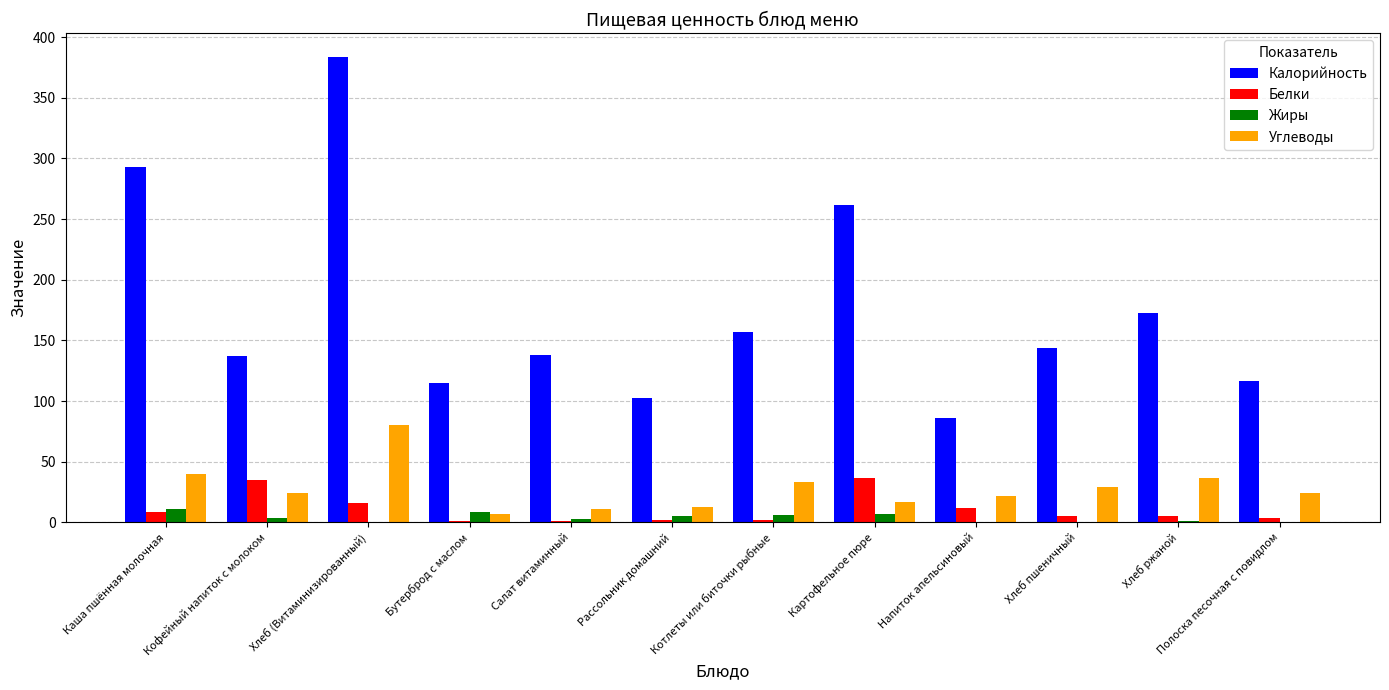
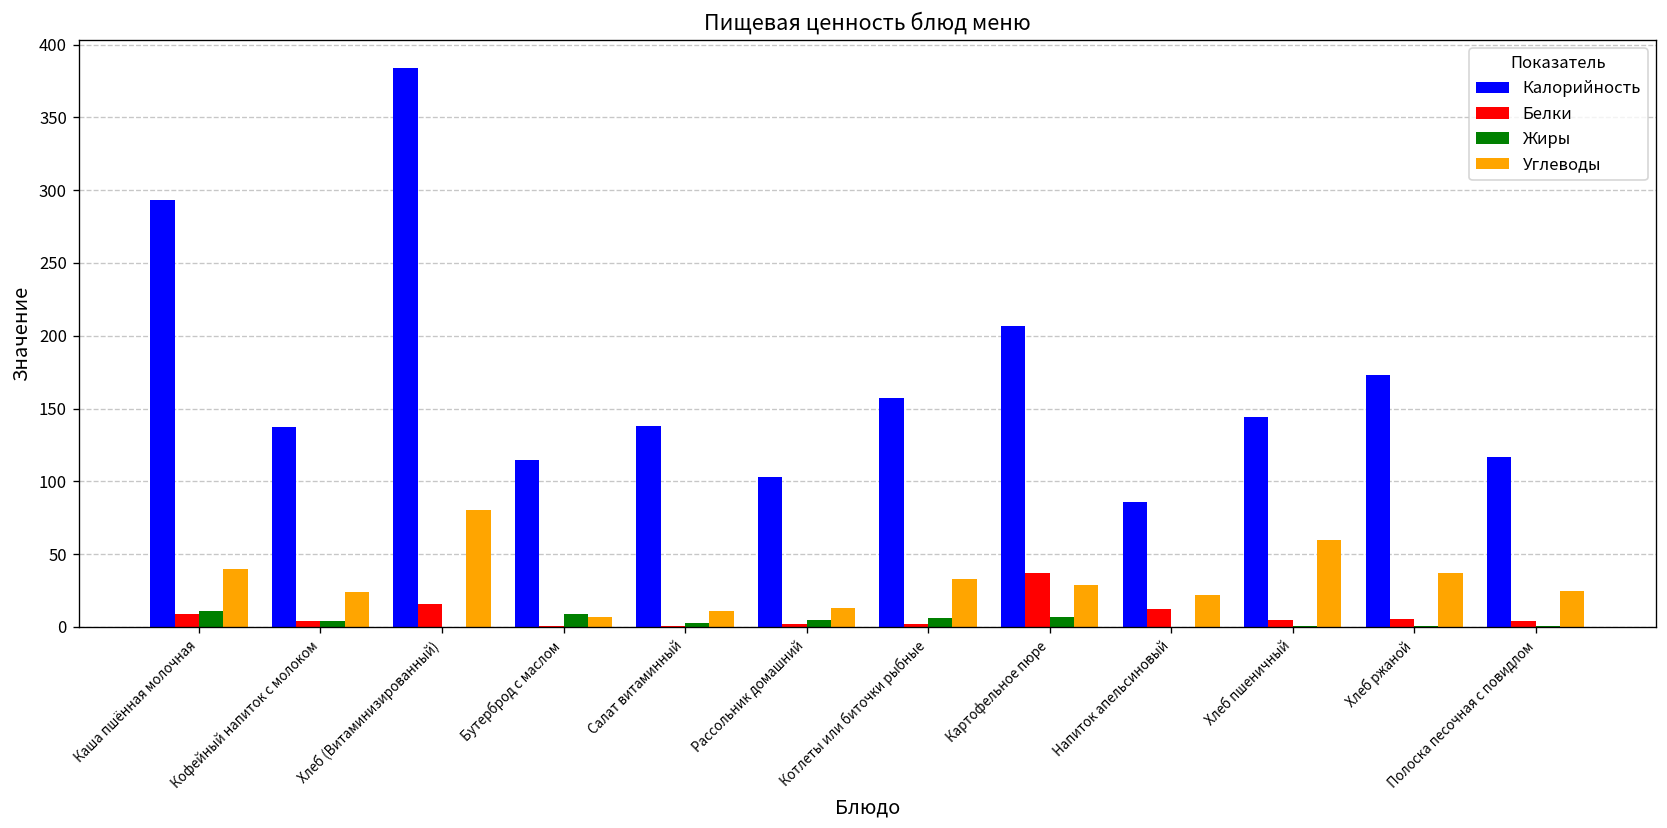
  {
    "Калорийность": {
      "Каша пшённая молочная": 293,
      "Кофейный напиток с молоком": 137,
      "Хлеб (Витаминизированный)": 384,
      "Бутерброд с маслом": 115,
      "Салат витаминный": 138,
      "Рассольник домашний": 103,
      "Котлеты или биточки рыбные": 157,
-     "Картофельное пюре": 262,
+     "Картофельное пюре": 207,
      "Напиток апельсиновый": 86,
      "Хлеб пшеничный": 144,
      "Хлеб ржаной": 173,
      "Полоска песочная с повидлом": 117
    },
    "Белки": {
      "Каша пшённая молочная": 9,
-     "Кофейный напиток с молоком": 35,
+     "Кофейный напиток с молоком": 4,
      "Хлеб (Витаминизированный)": 16,
      "Рассольник домашний": 2,
      "Картофельное пюре": 37,
      "Напиток апельсиновый": 12,
      "Хлеб пшеничный": 5,
      "Хлеб ржаной": 6,
      "Полоска песочная с повидлом": 4
    },
    "Жиры": {
      "Каша пшённая молочная": 11,
      "Кофейный напиток с молоком": 4,
      "Хлеб (Витаминизированный)": 0,
      "Бутерброд с маслом": 9,
      "Салат витаминный": 3,
      "Рассольник домашний": 5,
      "Котлеты или биточки рыбные": 6,
      "Картофельное пюре": 7,
      "Напиток апельсиновый": 0
    },
    "Углеводы": {
      "Каша пшённая молочная": 40,
      "Кофейный напиток с молоком": 24,
      "Хлеб (Витаминизированный)": 80,
      "Бутерброд с маслом": 7,
      "Салат витаминный": 11,
      "Рассольник домашний": 13,
      "Котлеты или биточки рыбные": 33,
-     "Картофельное пюре": 17,
+     "Картофельное пюре": 29,
      "Напиток апельсиновый": 22,
-     "Хлеб пшеничный": 29,
+     "Хлеб пшеничный": 60,
      "Хлеб ржаной": 37,
      "Полоска песочная с повидлом": 25
    }
  }
